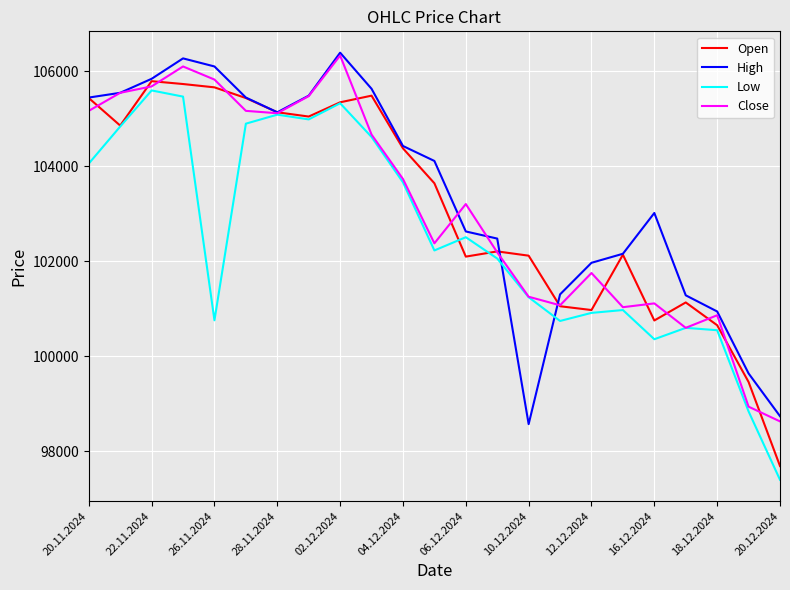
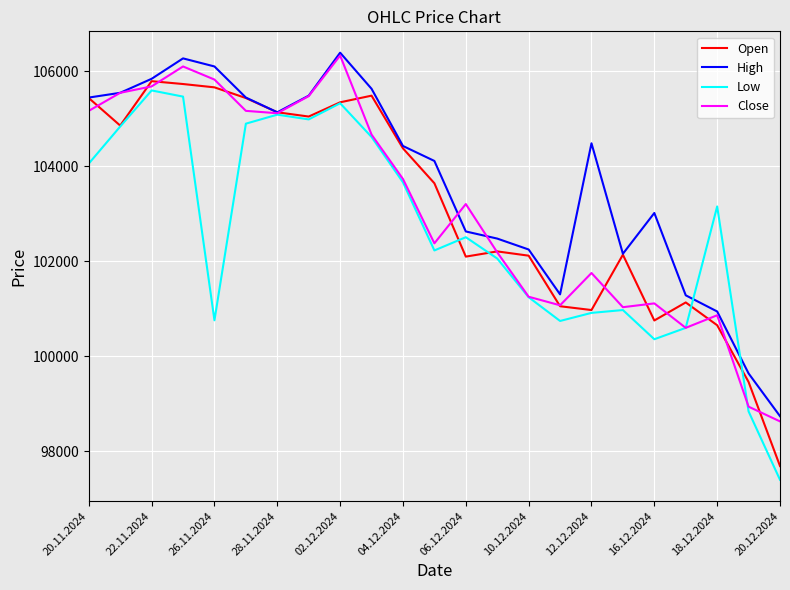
  {
    "Open": {
      "26.11.2024": 105700,
      "06.12.2024": 102100,
      "10.12.2024": 102100,
      "12.12.2024": 101000,
      "16.12.2024": 100800,
      "18.12.2024": 100700,
      "20.12.2024": 97700
    },
    "High": {
      "26.11.2024": 106100,
      "02.12.2024": 106400,
      "06.12.2024": 102600,
-     "10.12.2024": 98600,
-     "12.12.2024": 102000,
+     "10.12.2024": 102300,
+     "12.12.2024": 104500,
      "16.12.2024": 103000,
      "18.12.2024": 100900,
      "20.12.2024": 98700
    },
    "Low": {
      "20.11.2024": 104100,
      "22.11.2024": 105600,
      "26.11.2024": 100800,
      "04.12.2024": 103700,
      "06.12.2024": 102500,
      "12.12.2024": 100900,
      "16.12.2024": 100400,
-     "18.12.2024": 100600,
+     "18.12.2024": 103200,
      "20.12.2024": 97400
    },
    "Close": {
      "20.11.2024": 105200,
      "22.11.2024": 105700,
      "26.11.2024": 105800,
      "02.12.2024": 106300,
      "04.12.2024": 103700,
      "06.12.2024": 103200,
      "12.12.2024": 101800,
      "16.12.2024": 101100,
      "18.12.2024": 100900,
      "20.12.2024": 98600
    }
  }
